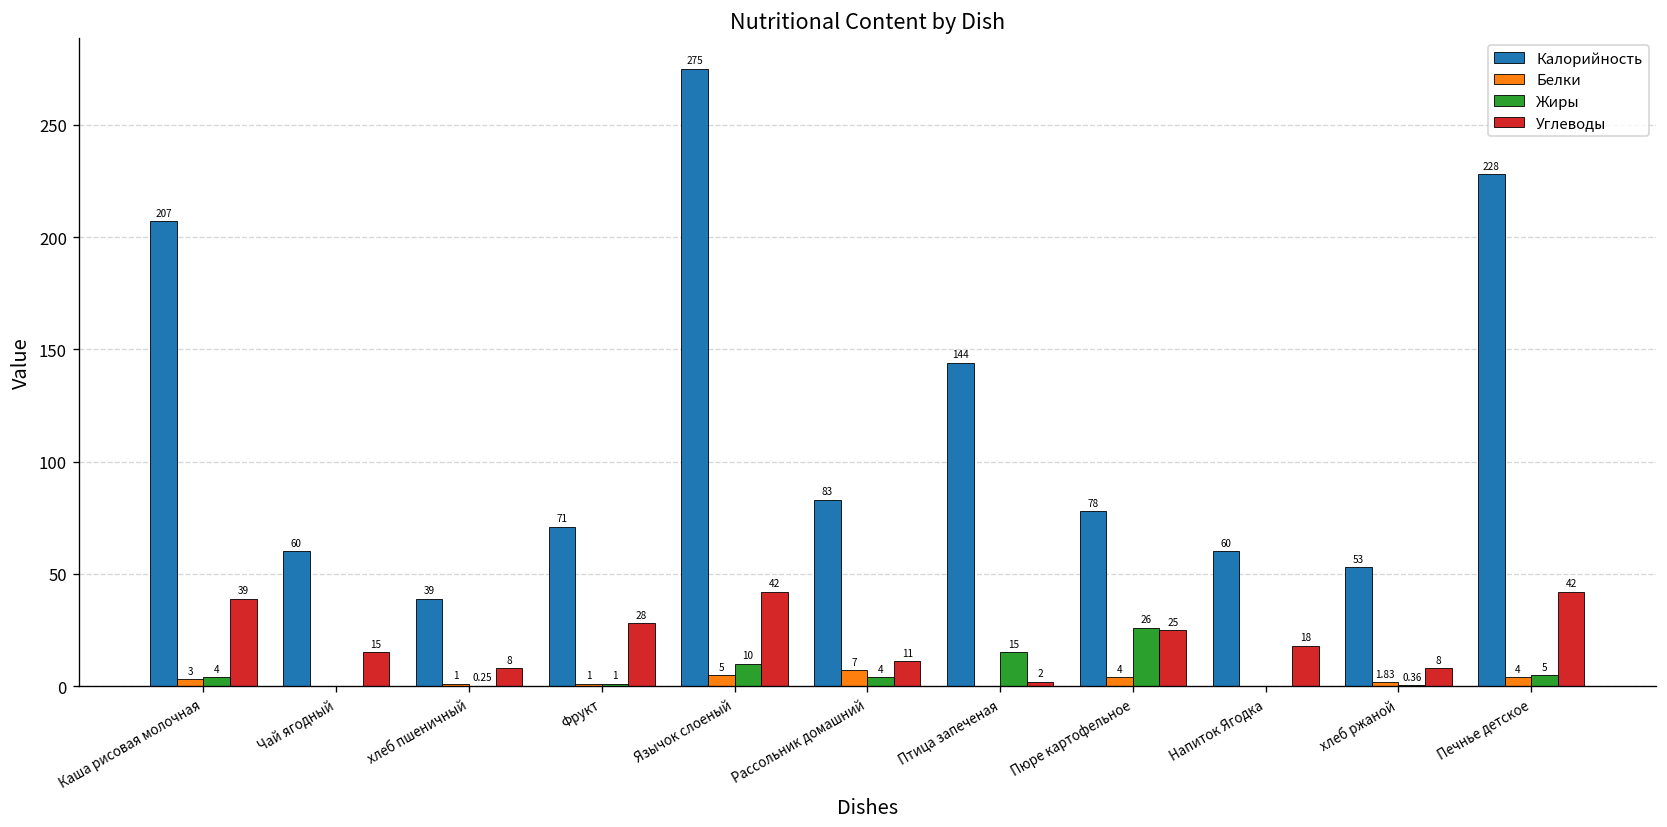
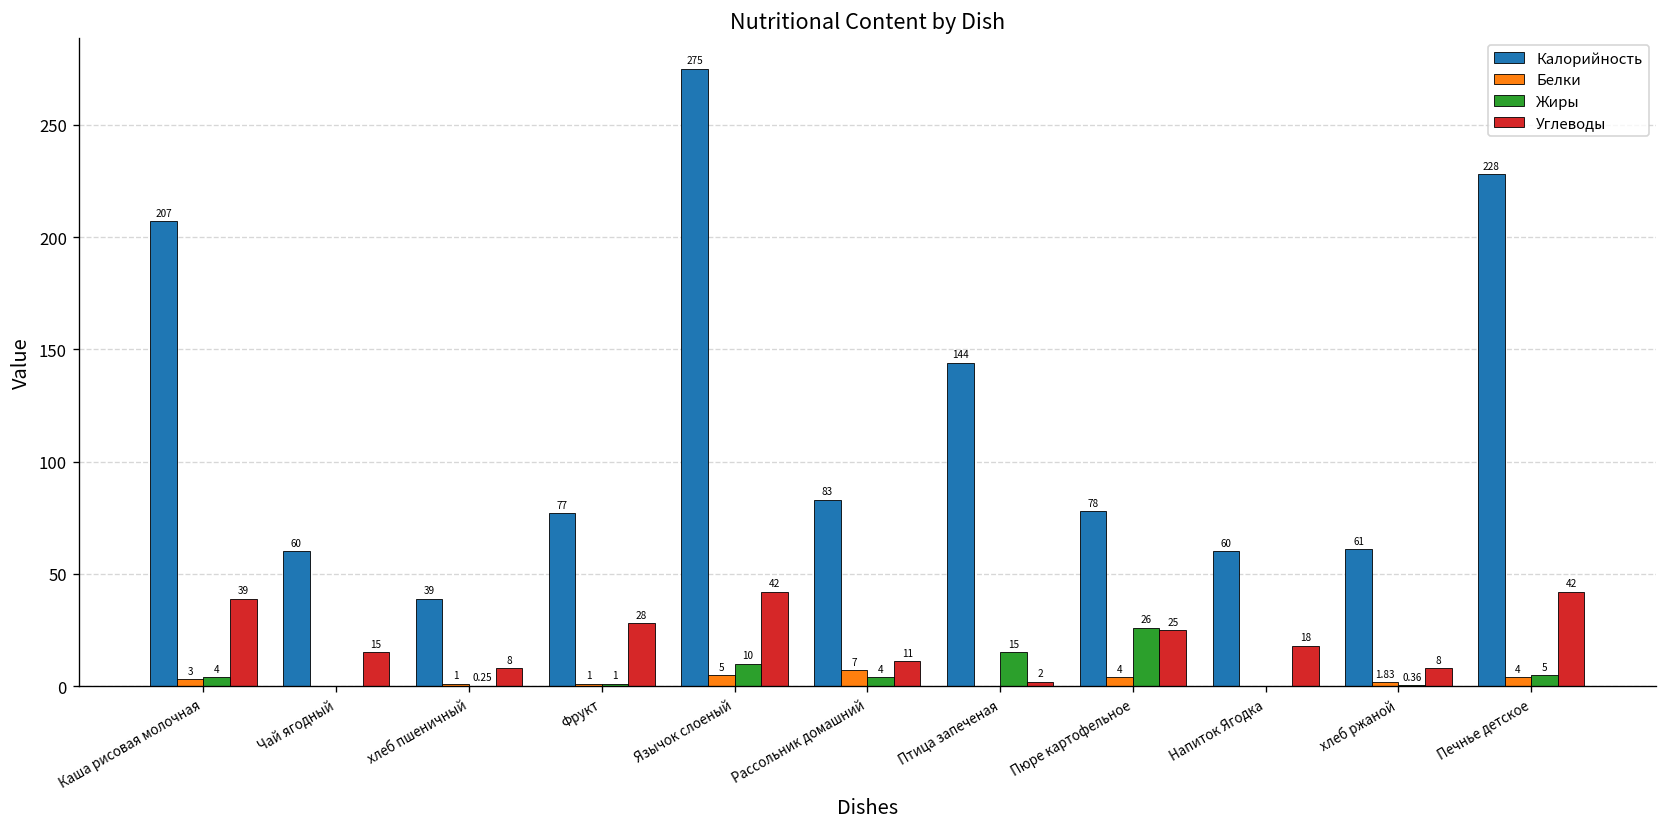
  {
    "Калорийность": {
      "Каша рисовая молочная": 207,
      "Чай ягодный": 60,
      "хлеб пшеничный": 39,
-     "Фрукт": 71,
+     "Фрукт": 77,
      "Язычок слоеный": 275,
      "Рассольник домашний": 83,
      "Птица запеченая": 144,
      "Пюре картофельное": 78,
      "Напиток Ягодка": 60,
-     "хлеб ржаной": 53,
+     "хлеб ржаной": 61,
      "Печнье детское": 228
    },
    "Белки": {
      "Каша рисовая молочная": 3,
      "хлеб пшеничный": 1,
      "Фрукт": 1,
      "Язычок слоеный": 5,
      "Рассольник домашний": 7,
      "Пюре картофельное": 4,
      "хлеб ржаной": 1.83,
      "Печнье детское": 4
    },
    "Жиры": {
      "Каша рисовая молочная": 4,
      "хлеб пшеничный": 0.25,
      "Фрукт": 1,
      "Язычок слоеный": 10,
      "Рассольник домашний": 4,
      "Птица запеченая": 15,
      "Пюре картофельное": 26,
      "хлеб ржаной": 0.36,
      "Печнье детское": 5
    },
    "Углеводы": {
      "Каша рисовая молочная": 39,
      "Чай ягодный": 15,
      "хлеб пшеничный": 8,
      "Фрукт": 28,
      "Язычок слоеный": 42,
      "Рассольник домашний": 11,
      "Птица запеченая": 2,
      "Пюре картофельное": 25,
      "Напиток Ягодка": 18,
      "хлеб ржаной": 8,
      "Печнье детское": 42
    }
  }
